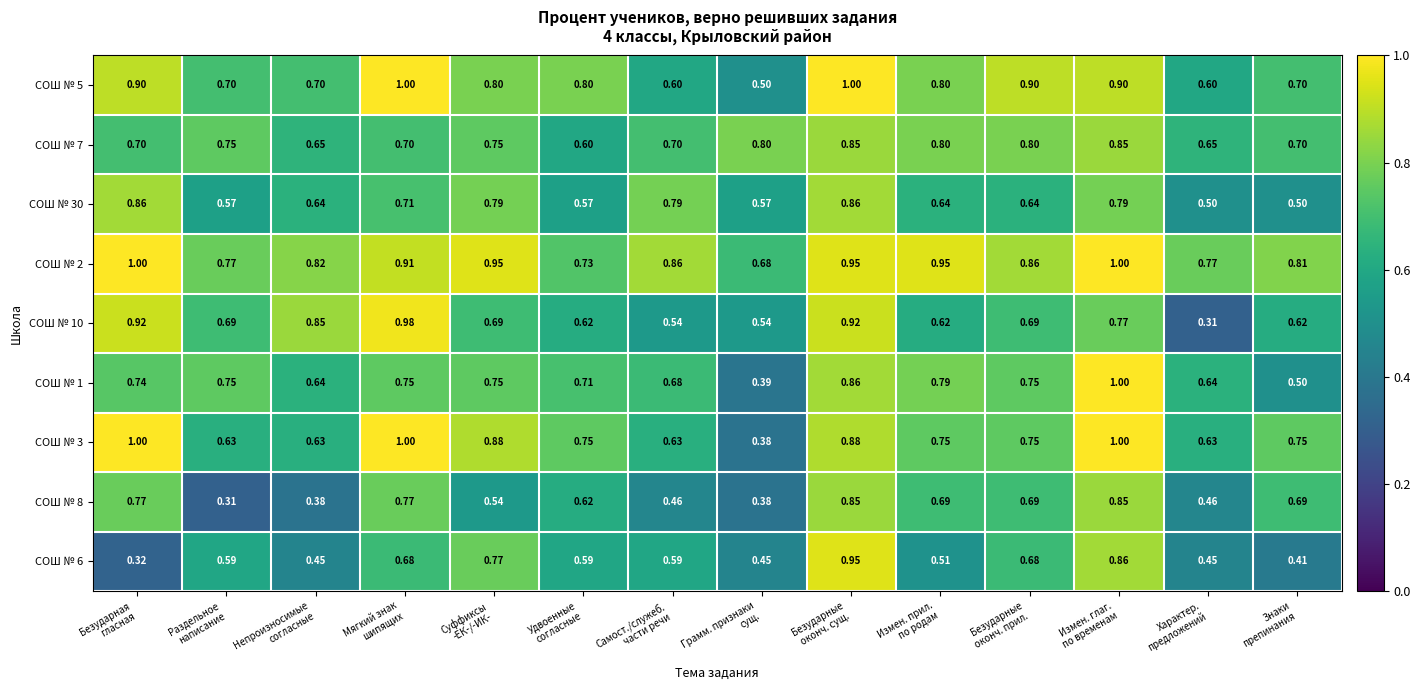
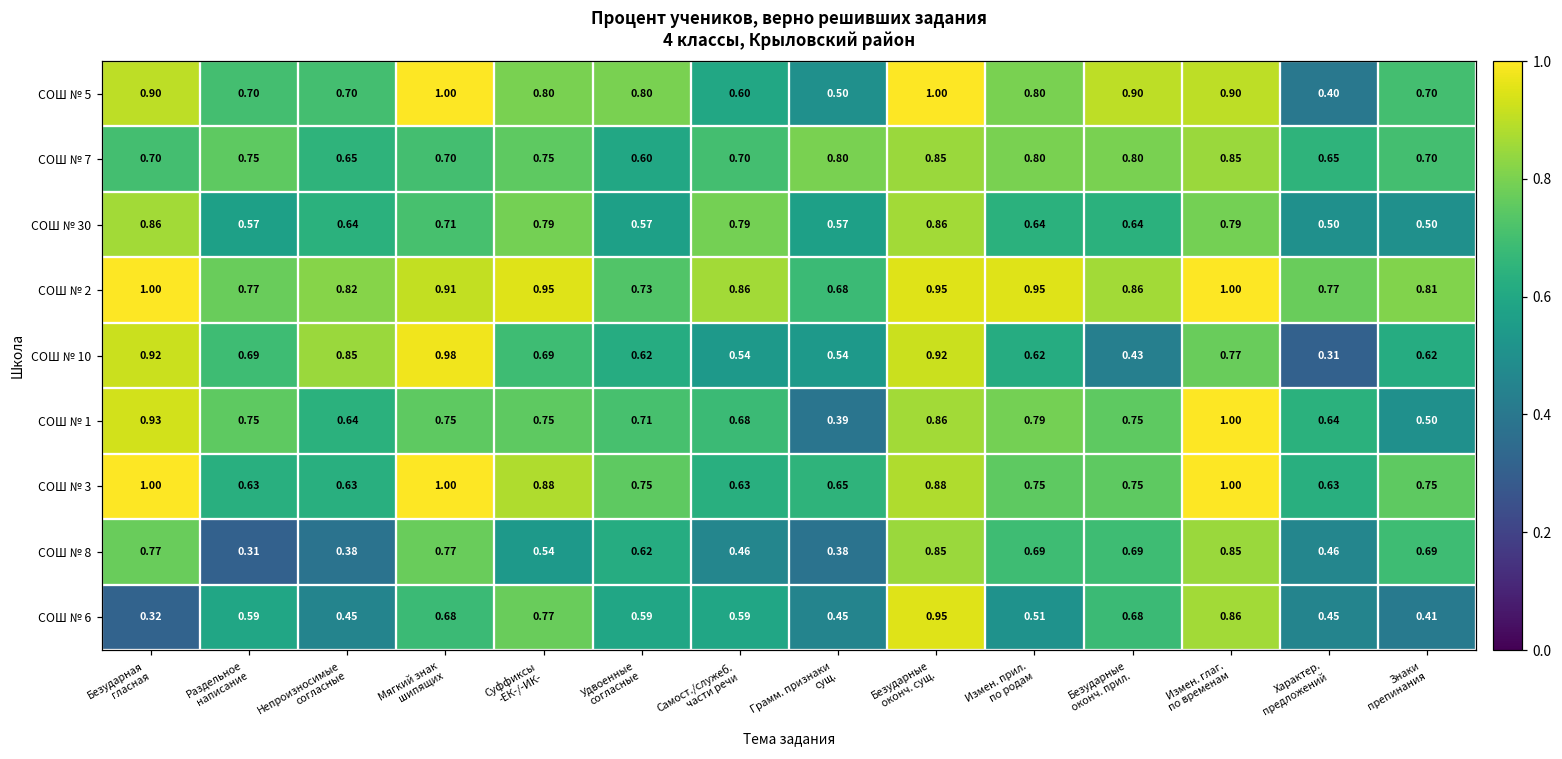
  {
    "СОШ № 5": {
      "Безударная гласная": 0.90,
      "Раздельное написание": 0.70,
      "Непроизносимые согласные": 0.70,
      "Мягкий знак шипящих": 1.00,
      "Суффиксы -ЕК-/-ИК-": 0.80,
      "Удвоенные согласные": 0.80,
      "Самост./служеб. части речи": 0.60,
      "Грамм. признаки сущ.": 0.50,
      "Безударные оконч. сущ.": 1.00,
      "Измен. прил. по родам": 0.80,
      "Безударные оконч. прил.": 0.90,
      "Измен. глаг. по временам": 0.90,
-     "Характер. предложений": 0.60,
+     "Характер. предложений": 0.40,
      "Знаки препинания": 0.70
    },
    "СОШ № 7": {
      "Безударная гласная": 0.70,
      "Раздельное написание": 0.75,
      "Непроизносимые согласные": 0.65,
      "Мягкий знак шипящих": 0.70,
      "Суффиксы -ЕК-/-ИК-": 0.75,
      "Удвоенные согласные": 0.60,
      "Самост./служеб. части речи": 0.70,
      "Грамм. признаки сущ.": 0.80,
      "Безударные оконч. сущ.": 0.85,
      "Измен. прил. по родам": 0.80,
      "Безударные оконч. прил.": 0.80,
      "Измен. глаг. по временам": 0.85,
      "Характер. предложений": 0.65,
      "Знаки препинания": 0.70
    },
    "СОШ № 30": {
      "Безударная гласная": 0.86,
      "Раздельное написание": 0.57,
      "Непроизносимые согласные": 0.64,
      "Мягкий знак шипящих": 0.71,
      "Суффиксы -ЕК-/-ИК-": 0.79,
      "Удвоенные согласные": 0.57,
      "Самост./служеб. части речи": 0.79,
      "Грамм. признаки сущ.": 0.57,
      "Безударные оконч. сущ.": 0.86,
      "Измен. прил. по родам": 0.64,
      "Безударные оконч. прил.": 0.64,
      "Измен. глаг. по временам": 0.79,
      "Характер. предложений": 0.50,
      "Знаки препинания": 0.50
    },
    "СОШ № 2": {
      "Безударная гласная": 1.00,
      "Раздельное написание": 0.77,
      "Непроизносимые согласные": 0.82,
      "Мягкий знак шипящих": 0.91,
      "Суффиксы -ЕК-/-ИК-": 0.95,
      "Удвоенные согласные": 0.73,
      "Самост./служеб. части речи": 0.86,
      "Грамм. признаки сущ.": 0.68,
      "Безударные оконч. сущ.": 0.95,
      "Измен. прил. по родам": 0.95,
      "Безударные оконч. прил.": 0.86,
      "Измен. глаг. по временам": 1.00,
      "Характер. предложений": 0.77,
      "Знаки препинания": 0.81
    },
    "СОШ № 10": {
      "Безударная гласная": 0.92,
      "Раздельное написание": 0.69,
      "Непроизносимые согласные": 0.85,
      "Мягкий знак шипящих": 0.98,
      "Суффиксы -ЕК-/-ИК-": 0.69,
      "Удвоенные согласные": 0.62,
      "Самост./служеб. части речи": 0.54,
      "Грамм. признаки сущ.": 0.54,
      "Безударные оконч. сущ.": 0.92,
      "Измен. прил. по родам": 0.62,
-     "Безударные оконч. прил.": 0.69,
+     "Безударные оконч. прил.": 0.43,
      "Измен. глаг. по временам": 0.77,
      "Характер. предложений": 0.31,
      "Знаки препинания": 0.62
    },
    "СОШ № 1": {
-     "Безударная гласная": 0.74,
+     "Безударная гласная": 0.93,
      "Раздельное написание": 0.75,
      "Непроизносимые согласные": 0.64,
      "Мягкий знак шипящих": 0.75,
      "Суффиксы -ЕК-/-ИК-": 0.75,
      "Удвоенные согласные": 0.71,
      "Самост./служеб. части речи": 0.68,
      "Грамм. признаки сущ.": 0.39,
      "Безударные оконч. сущ.": 0.86,
      "Измен. прил. по родам": 0.79,
      "Безударные оконч. прил.": 0.75,
      "Измен. глаг. по временам": 1.00,
      "Характер. предложений": 0.64,
      "Знаки препинания": 0.50
    },
    "СОШ № 3": {
      "Безударная гласная": 1.00,
      "Раздельное написание": 0.63,
      "Непроизносимые согласные": 0.63,
      "Мягкий знак шипящих": 1.00,
      "Суффиксы -ЕК-/-ИК-": 0.88,
      "Удвоенные согласные": 0.75,
      "Самост./служеб. части речи": 0.63,
-     "Грамм. признаки сущ.": 0.38,
+     "Грамм. признаки сущ.": 0.65,
      "Безударные оконч. сущ.": 0.88,
      "Измен. прил. по родам": 0.75,
      "Безударные оконч. прил.": 0.75,
      "Измен. глаг. по временам": 1.00,
      "Характер. предложений": 0.63,
      "Знаки препинания": 0.75
    },
    "СОШ № 8": {
      "Безударная гласная": 0.77,
      "Раздельное написание": 0.31,
      "Непроизносимые согласные": 0.38,
      "Мягкий знак шипящих": 0.77,
      "Суффиксы -ЕК-/-ИК-": 0.54,
      "Удвоенные согласные": 0.62,
      "Самост./служеб. части речи": 0.46,
      "Грамм. признаки сущ.": 0.38,
      "Безударные оконч. сущ.": 0.85,
      "Измен. прил. по родам": 0.69,
      "Безударные оконч. прил.": 0.69,
      "Измен. глаг. по временам": 0.85,
      "Характер. предложений": 0.46,
      "Знаки препинания": 0.69
    },
    "СОШ № 6": {
      "Безударная гласная": 0.32,
      "Раздельное написание": 0.59,
      "Непроизносимые согласные": 0.45,
      "Мягкий знак шипящих": 0.68,
      "Суффиксы -ЕК-/-ИК-": 0.77,
      "Удвоенные согласные": 0.59,
      "Самост./служеб. части речи": 0.59,
      "Грамм. признаки сущ.": 0.45,
      "Безударные оконч. сущ.": 0.95,
      "Измен. прил. по родам": 0.51,
      "Безударные оконч. прил.": 0.68,
      "Измен. глаг. по временам": 0.86,
      "Характер. предложений": 0.45,
      "Знаки препинания": 0.41
    }
  }
